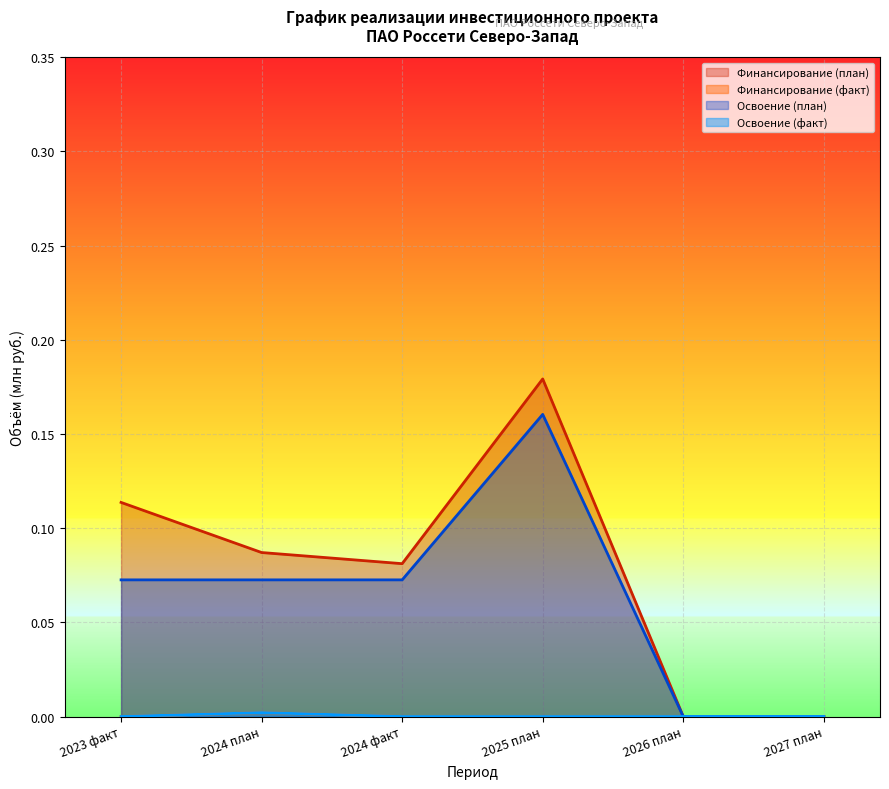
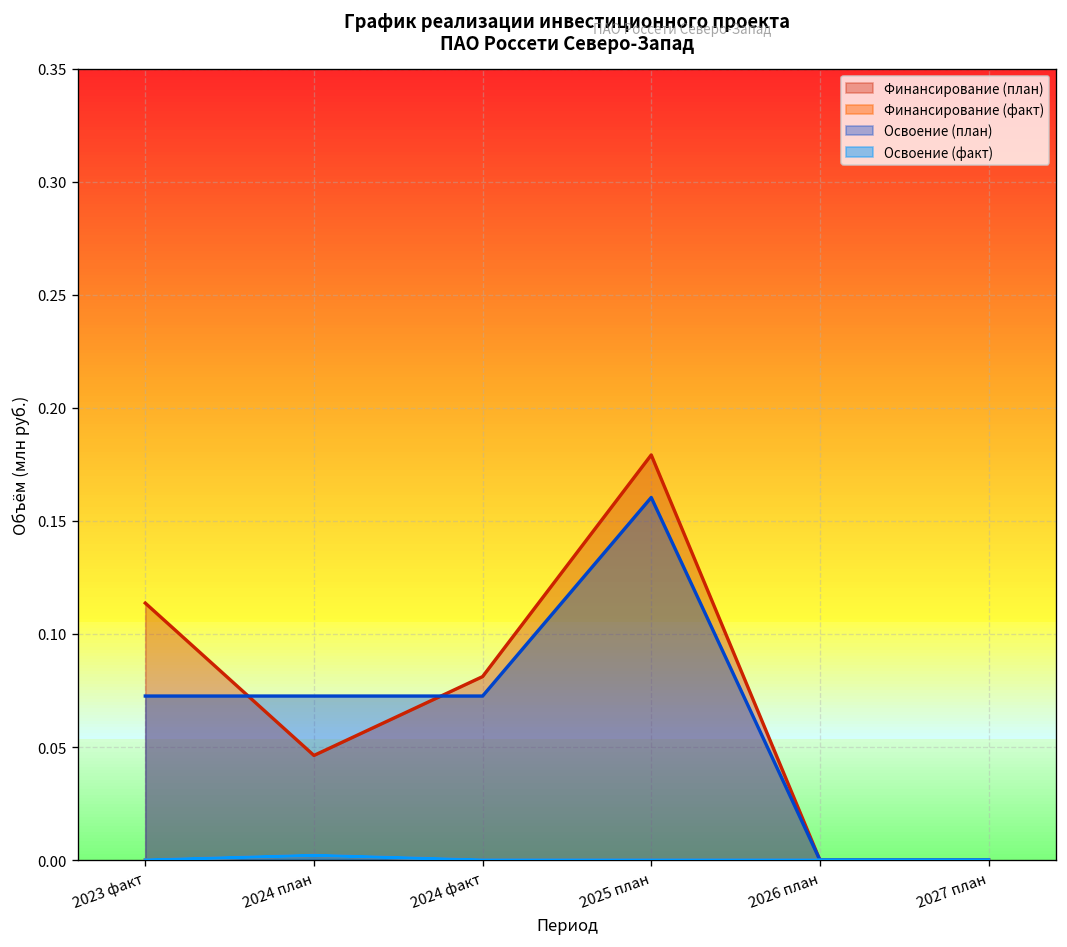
  {
    "Финансирование (план)": {
      "2023 факт": 0.114,
-     "2024 план": 0.087,
+     "2024 план": 0.046,
      "2024 факт": 0.081,
      "2025 план": 0.179
    }
  }
